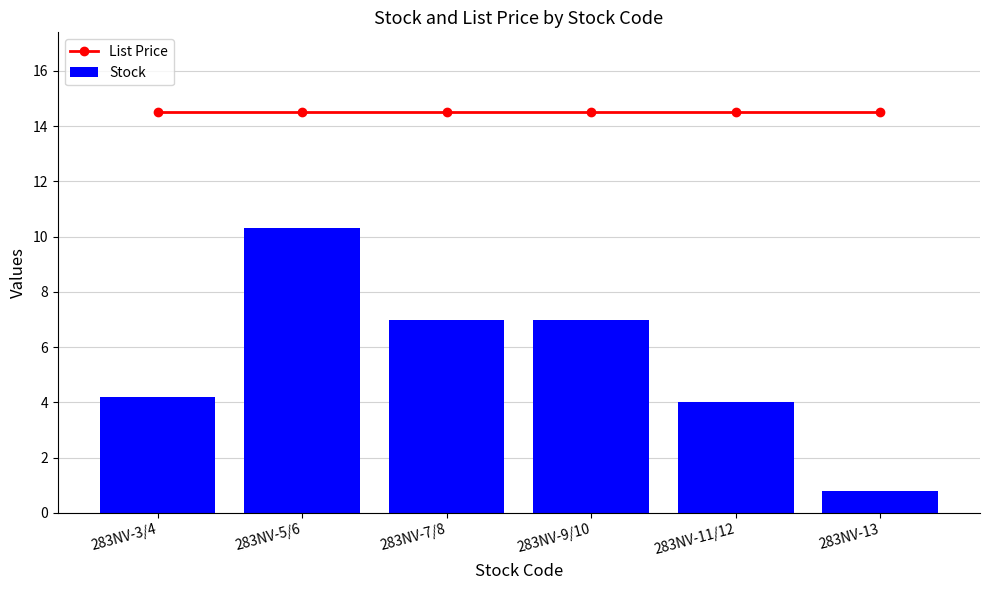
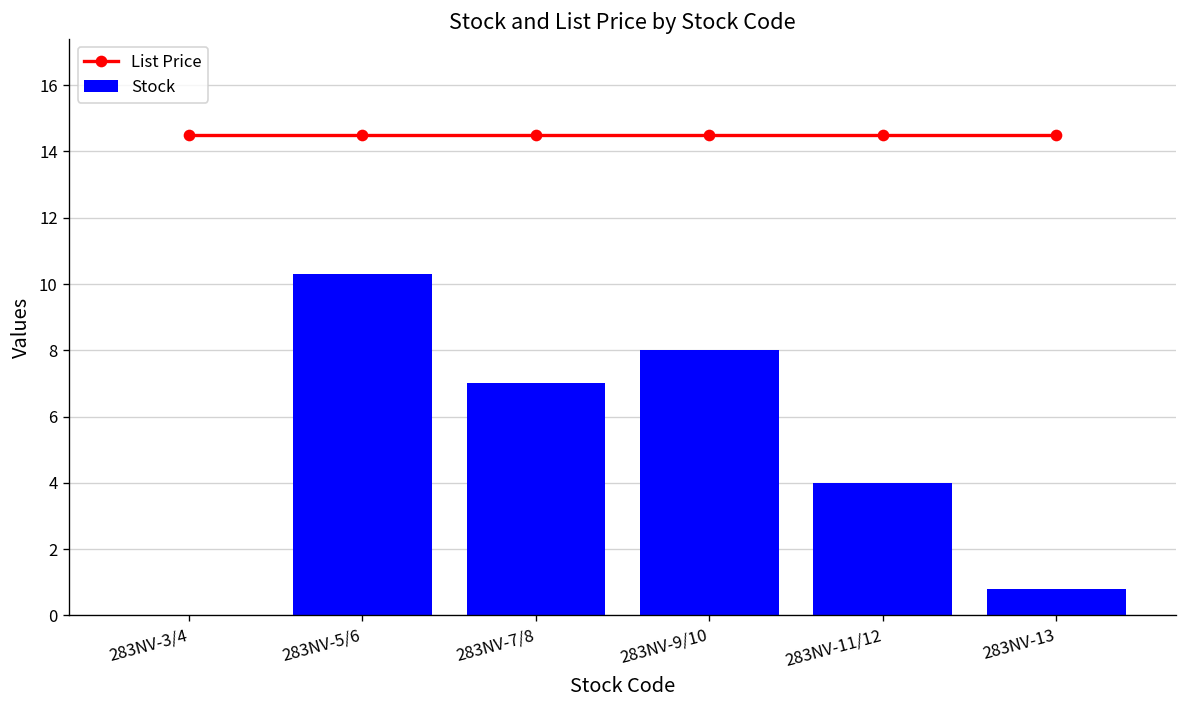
  {
    "Stock": {
-     "283NV-3/4": 4.2,
+     "283NV-3/4": 0.0,
      "283NV-5/6": 10.3,
      "283NV-7/8": 7.0,
-     "283NV-9/10": 7,
+     "283NV-9/10": 8,
      "283NV-11/12": 4.0,
      "283NV-13": 0.8
    },
    "List Price": {
      "283NV-3/4": 14.5,
      "283NV-5/6": 14.5,
      "283NV-7/8": 14.5,
      "283NV-9/10": 14.5,
      "283NV-11/12": 14.5,
      "283NV-13": 14.5
    }
  }
